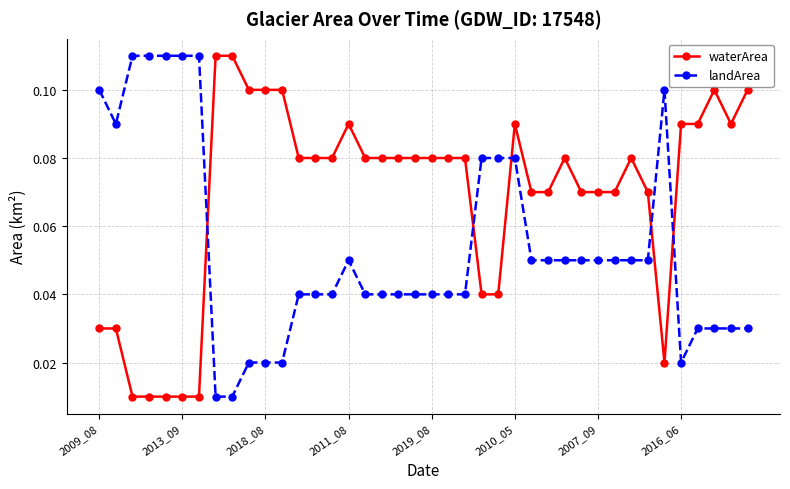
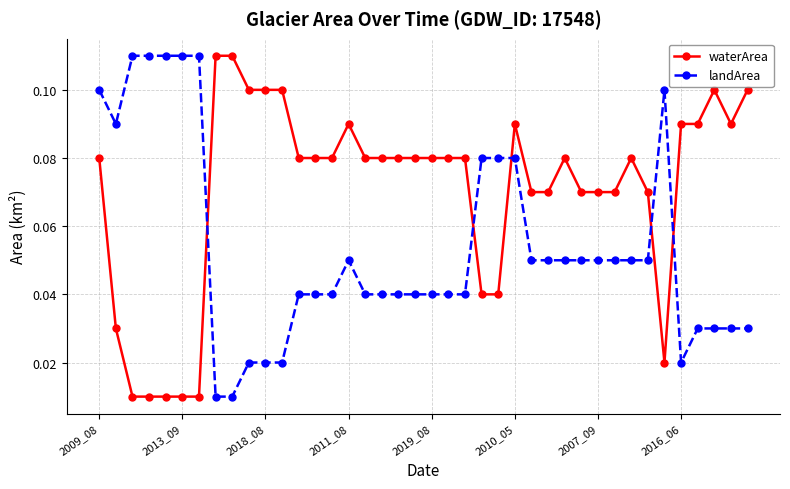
  {
    "waterArea": {
-     "2009_08": 0.03,
+     "2009_08": 0.08,
      "2013_09": 0.01,
      "2018_08": 0.10,
      "2011_08": 0.09,
      "2019_08": 0.08,
      "2010_05": 0.09,
      "2007_09": 0.07,
      "2016_06": 0.09
    },
    "landArea": {
      "2009_08": 0.10,
      "2013_09": 0.11,
      "2018_08": 0.02,
      "2011_08": 0.05,
      "2019_08": 0.04,
      "2010_05": 0.08,
      "2007_09": 0.05,
      "2016_06": 0.02
    }
  }
